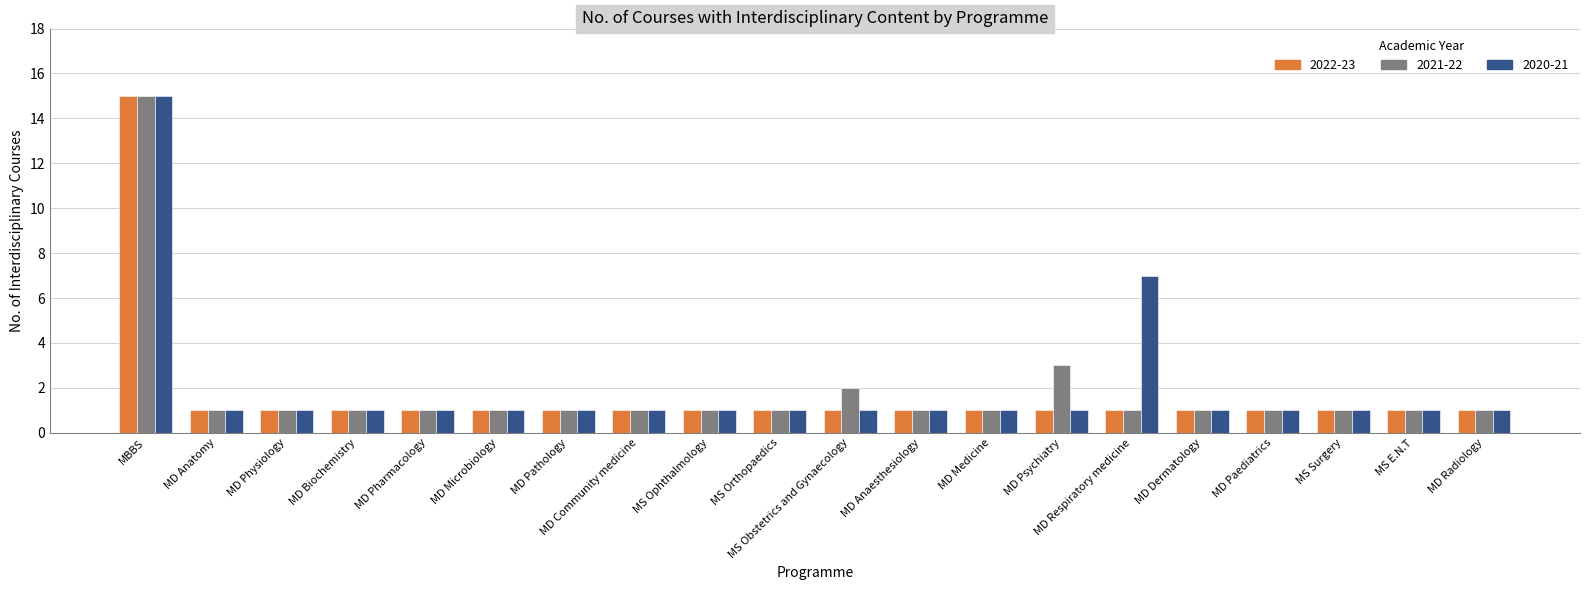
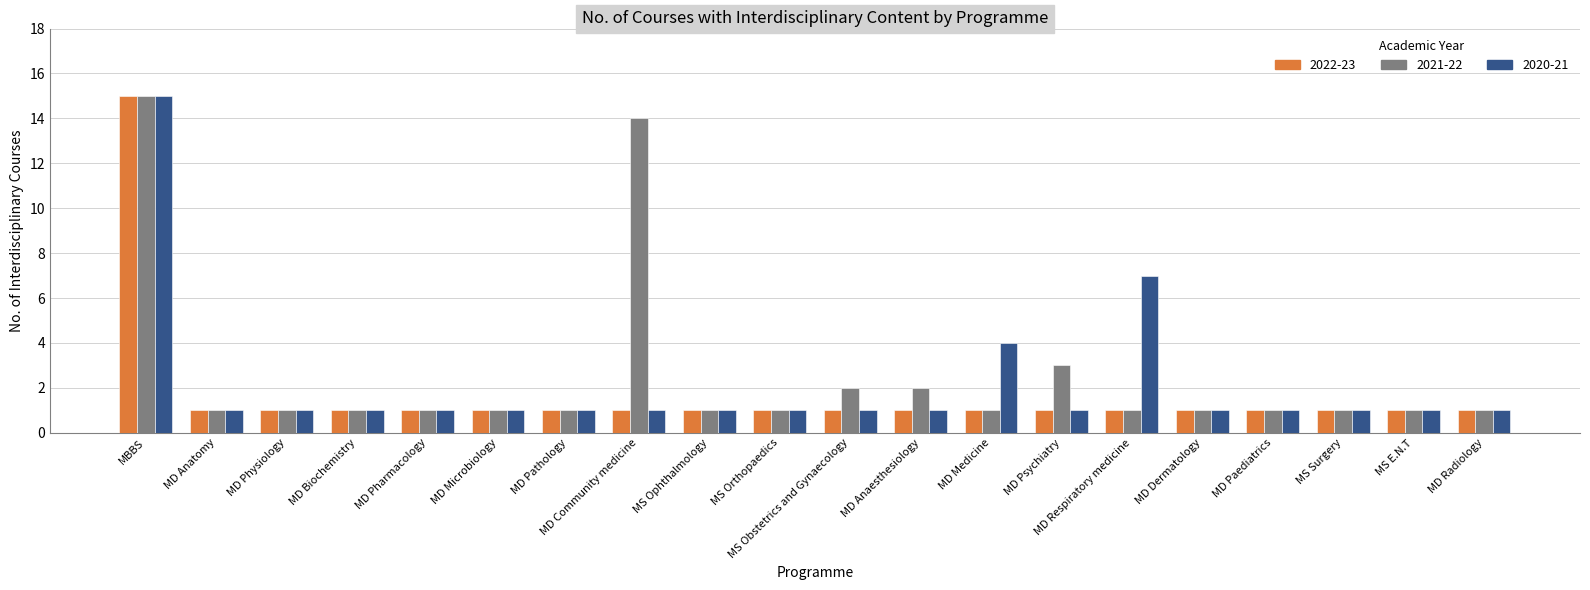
  {
    "2022-23": {
      "MBBS": 15,
      "MD Anatomy": 1,
      "MD Physiology": 1,
      "MD Biochemistry": 1,
      "MD Pharmacology": 1,
      "MD Microbiology": 1,
      "MD Pathology": 1,
      "MD Community medicine": 1,
      "MS Ophthalmology": 1,
      "MS Orthopaedics": 1,
      "MS Obstetrics and Gynaecology": 1,
      "MD Anaesthesiology": 1,
      "MD Medicine": 1,
      "MD Psychiatry": 1,
      "MD Respiratory medicine": 1,
      "MD Dermatology": 1,
      "MD Paediatrics": 1,
      "MS Surgery": 1,
      "MS E.N.T": 1,
      "MD Radiology": 1
    },
    "2021-22": {
      "MBBS": 15,
      "MD Anatomy": 1,
      "MD Physiology": 1,
      "MD Biochemistry": 1,
      "MD Pharmacology": 1,
      "MD Microbiology": 1,
      "MD Pathology": 1,
-     "MD Community medicine": 1,
+     "MD Community medicine": 14,
      "MS Ophthalmology": 1,
      "MS Orthopaedics": 1,
      "MS Obstetrics and Gynaecology": 2,
-     "MD Anaesthesiology": 1,
+     "MD Anaesthesiology": 2,
      "MD Medicine": 1,
      "MD Psychiatry": 3,
      "MD Respiratory medicine": 1,
      "MD Dermatology": 1,
      "MD Paediatrics": 1,
      "MS Surgery": 1,
      "MS E.N.T": 1,
      "MD Radiology": 1
    },
    "2020-21": {
      "MBBS": 15,
      "MD Anatomy": 1,
      "MD Physiology": 1,
      "MD Biochemistry": 1,
      "MD Pharmacology": 1,
      "MD Microbiology": 1,
      "MD Pathology": 1,
      "MD Community medicine": 1,
      "MS Ophthalmology": 1,
      "MS Orthopaedics": 1,
      "MS Obstetrics and Gynaecology": 1,
      "MD Anaesthesiology": 1,
-     "MD Medicine": 1,
+     "MD Medicine": 4,
      "MD Psychiatry": 1,
      "MD Respiratory medicine": 7,
      "MD Dermatology": 1,
      "MD Paediatrics": 1,
      "MS Surgery": 1,
      "MS E.N.T": 1,
      "MD Radiology": 1
    }
  }
